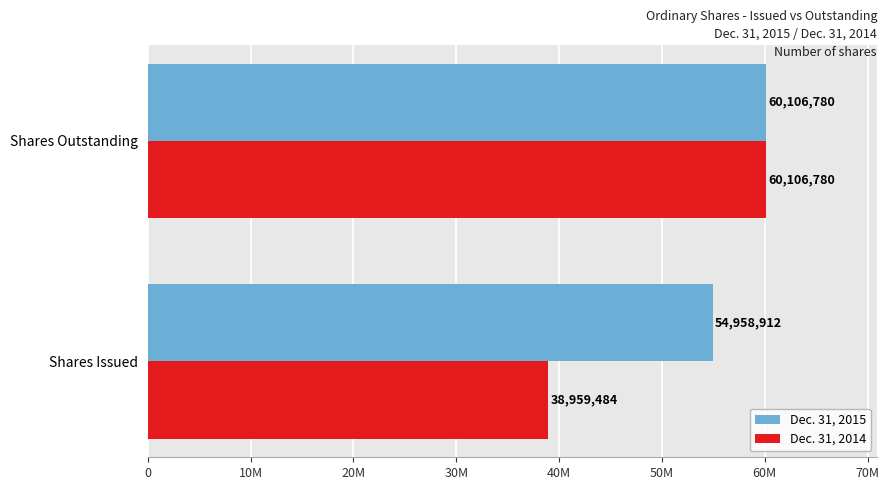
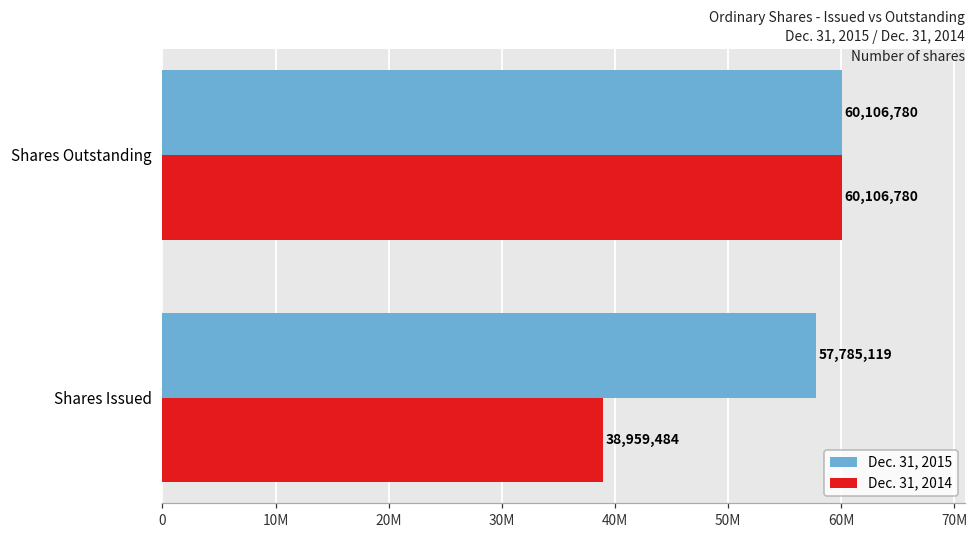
  {
    "Dec. 31, 2015": {
      "Shares Outstanding": "60,106,780",
-     "Shares Issued": "54,958,912"
+     "Shares Issued": "57,785,119"
    },
    "Dec. 31, 2014": {
      "Shares Outstanding": "60,106,780",
      "Shares Issued": "38,959,484"
    }
  }
